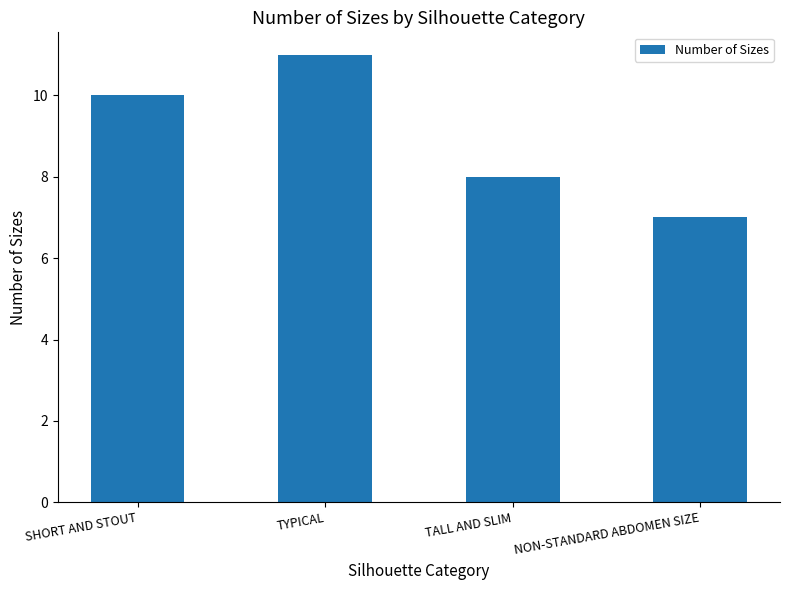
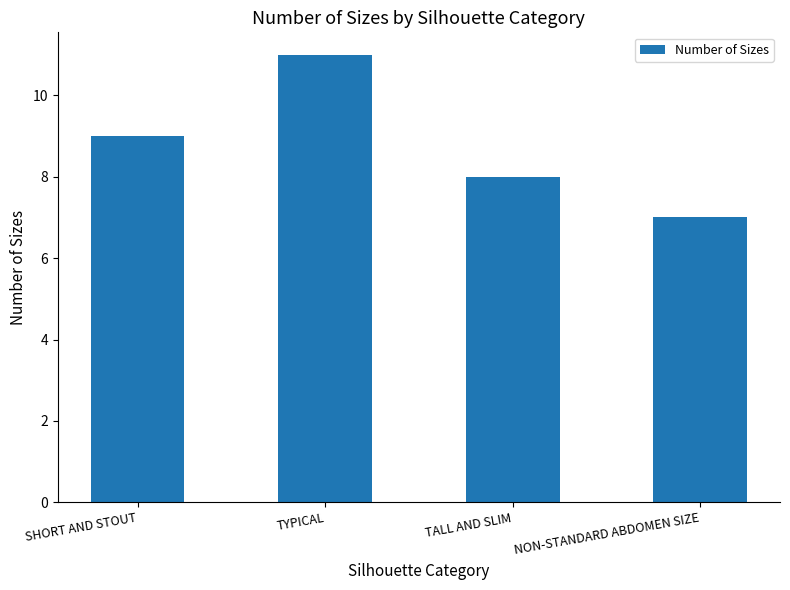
  {
-   "SHORT AND STOUT": 10,
+   "SHORT AND STOUT": 9,
    "TYPICAL": 11,
    "TALL AND SLIM": 8,
    "NON-STANDARD ABDOMEN SIZE": 7
  }
